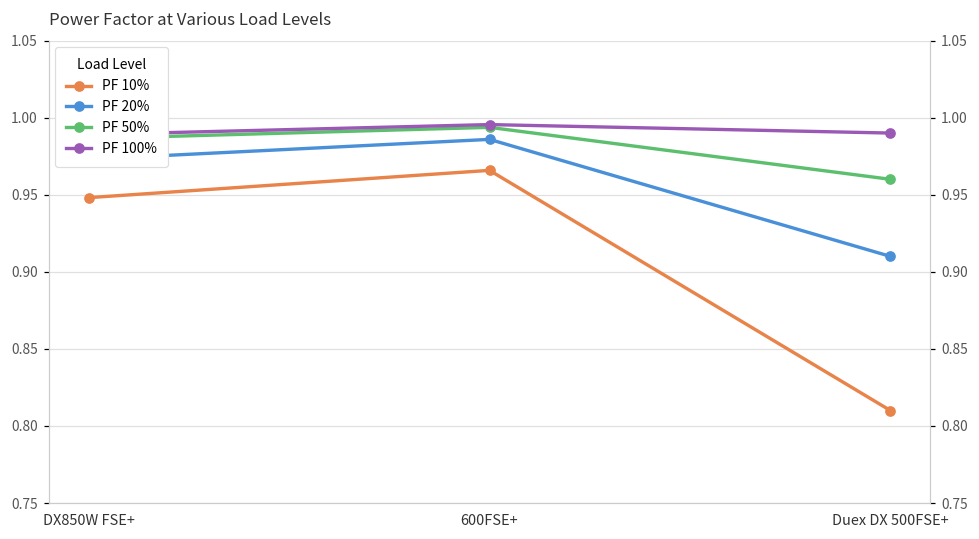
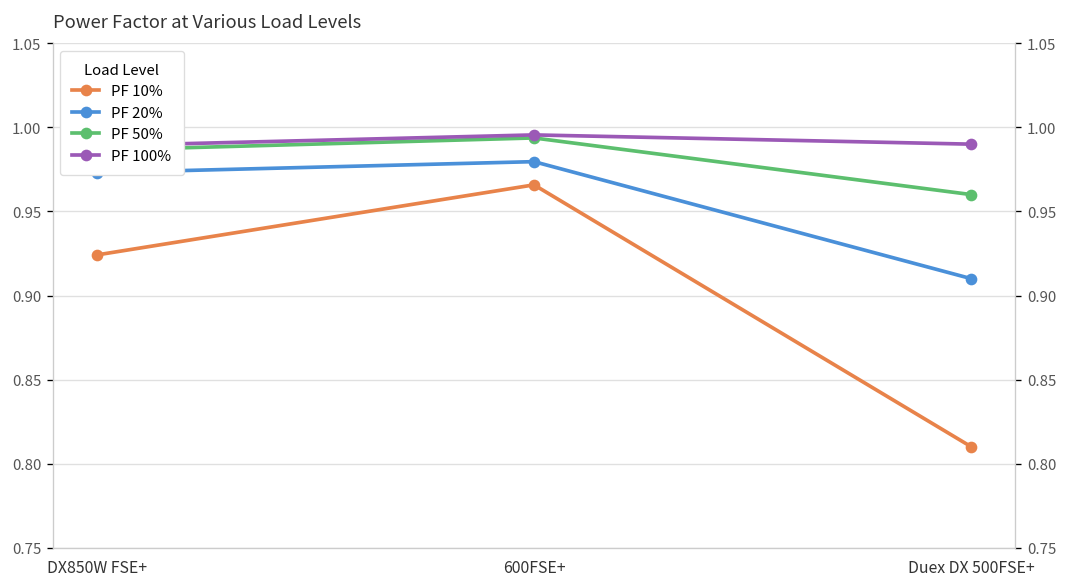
  {
    "PF 10%": {
-     "DX850W FSE+": 0.948,
+     "DX850W FSE+": 0.924,
      "600FSE+": 0.966,
      "Duex DX 500FSE+": 0.810
    },
    "PF 20%": {
-     "600FSE+": 0.986,
+     "600FSE+": 0.980,
      "Duex DX 500FSE+": 0.910
    },
    "PF 50%": {
      "Duex DX 500FSE+": 0.960
    },
    "PF 100%": {
      "Duex DX 500FSE+": 0.990
    }
  }
